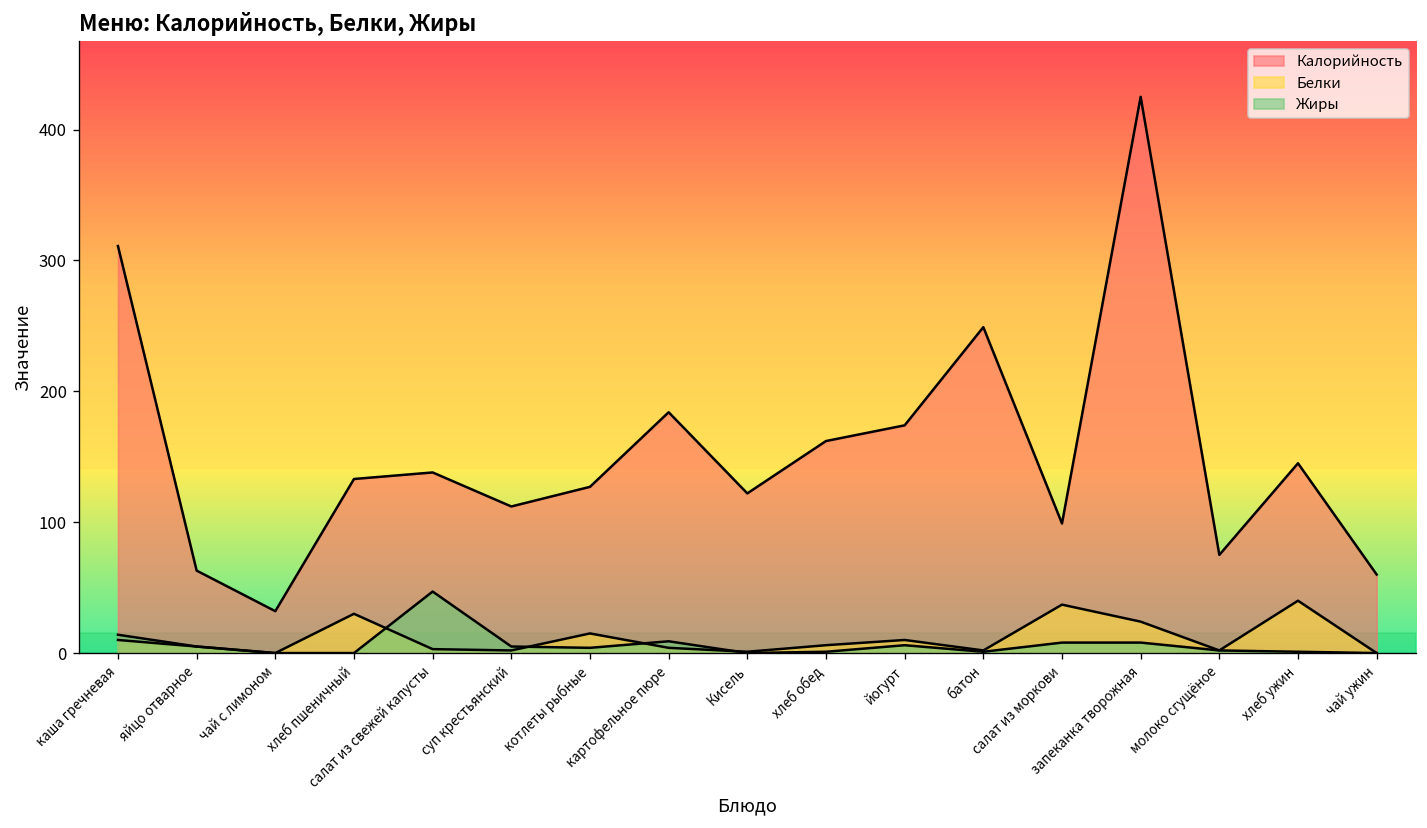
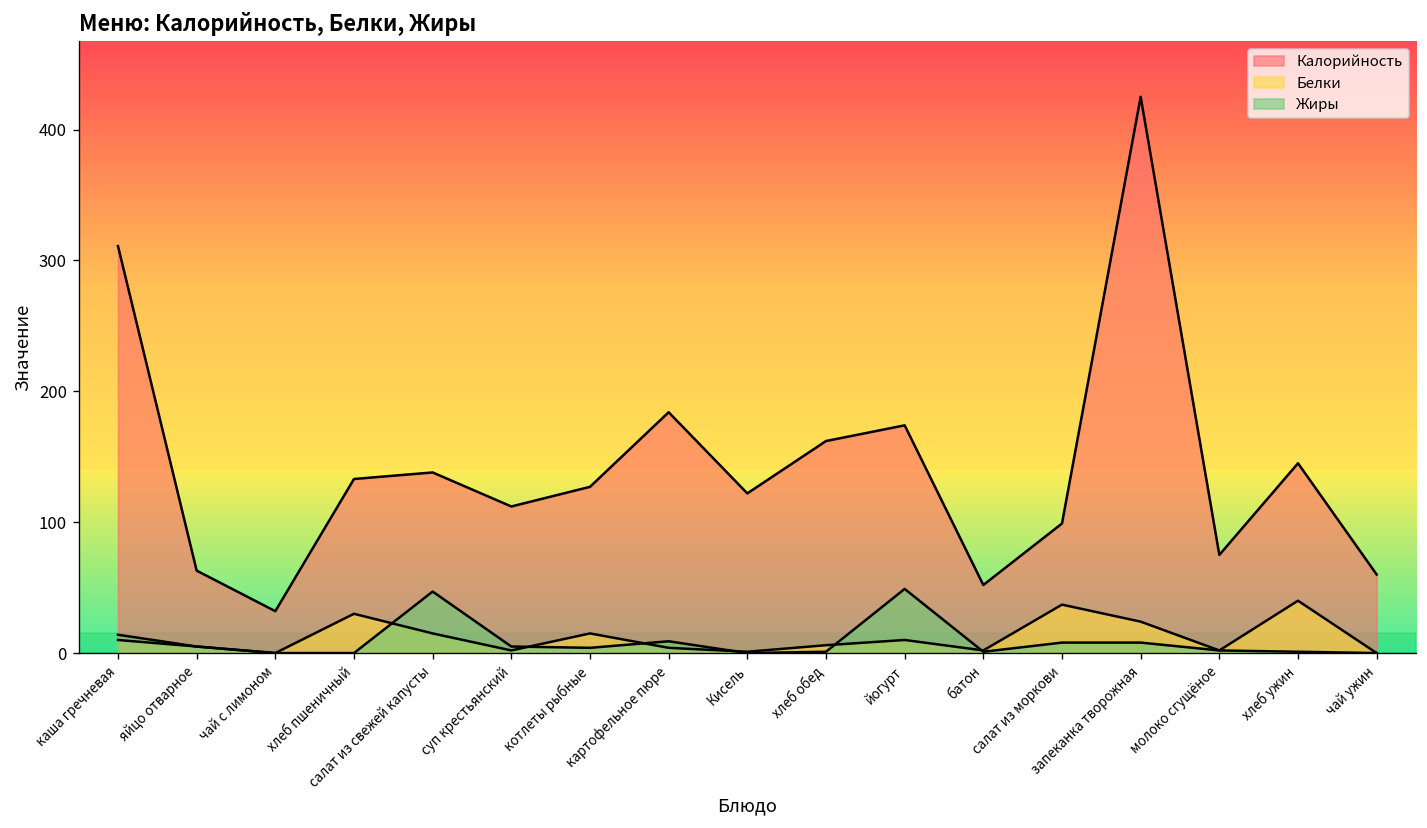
  {
    "Калорийность": {
      "каша гречневая": 311,
      "яйцо отварное": 63,
      "чай с лимоном": 32,
      "хлеб пшеничный": 133,
      "салат из свежей капусты": 138,
      "суп крестьянский": 112,
      "котлеты рыбные": 127,
      "картофельное пюре": 184,
      "Кисель": 122,
      "хлеб обед": 162,
      "йогурт": 174,
-     "батон": 249,
+     "батон": 52,
      "салат из моркови": 99,
      "запеканка творожная": 425,
      "молоко сгущёное": 75,
      "хлеб ужин": 145,
      "чай ужин": 60
    },
    "Белки": {
      "каша гречневая": 10,
      "хлеб пшеничный": 30,
-     "салат из свежей капусты": 3,
+     "салат из свежей капусты": 15,
      "суп крестьянский": 2,
      "котлеты рыбные": 15,
      "картофельное пюре": 4,
      "хлеб обед": 6,
      "йогурт": 10,
      "салат из моркови": 37,
      "запеканка творожная": 24,
      "хлеб ужин": 40
    },
    "Жиры": {
      "каша гречневая": 14,
      "хлеб пшеничный": 0,
      "салат из свежей капусты": 47,
      "суп крестьянский": 5,
      "котлеты рыбные": 4,
      "картофельное пюре": 9,
      "хлеб обед": 1,
-     "йогурт": 6,
+     "йогурт": 49,
      "салат из моркови": 8,
      "запеканка творожная": 8,
      "хлеб ужин": 1
    }
  }
